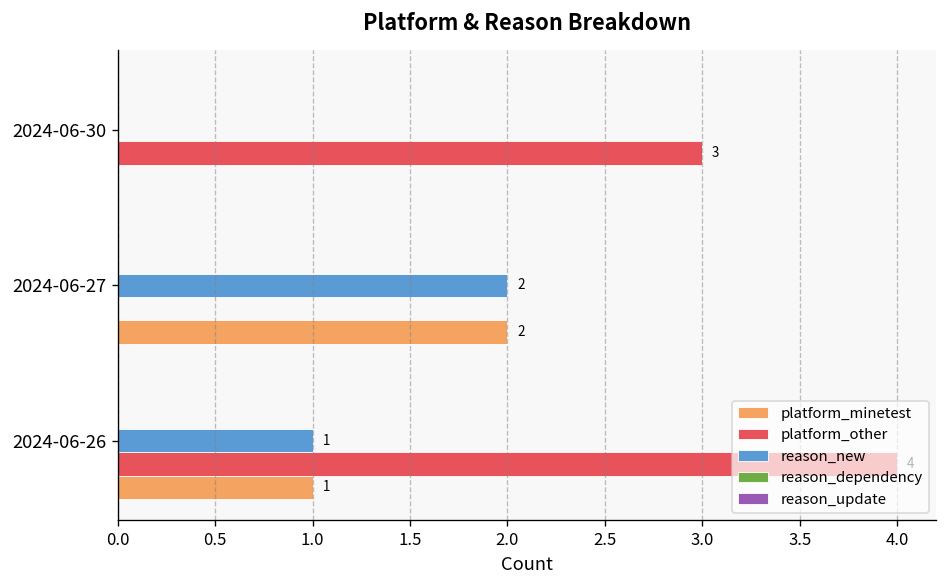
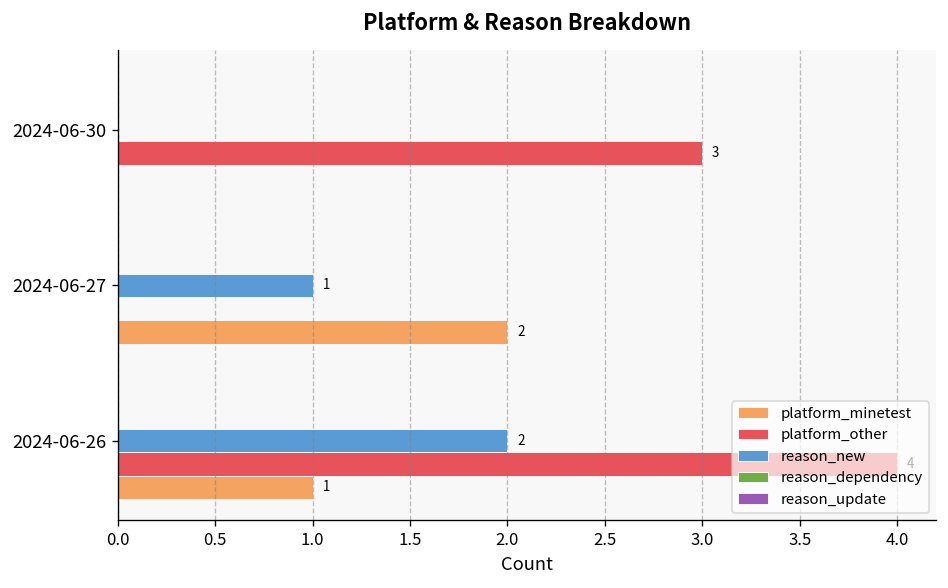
  {
    "platform_minetest": {
      "2024-06-27": 2,
      "2024-06-26": 1
    },
    "platform_other": {
      "2024-06-30": 3
    },
    "reason_new": {
-     "2024-06-27": 2,
-     "2024-06-26": 1
+     "2024-06-27": 1,
+     "2024-06-26": 2
    },
    "reason_dependency": {
      "2024-06-30": 0.00,
      "2024-06-27": 0.00,
      "2024-06-26": 0.00
    },
    "reason_update": {
      "2024-06-30": 0.00,
      "2024-06-27": 0.00,
      "2024-06-26": 0.00
    }
  }
